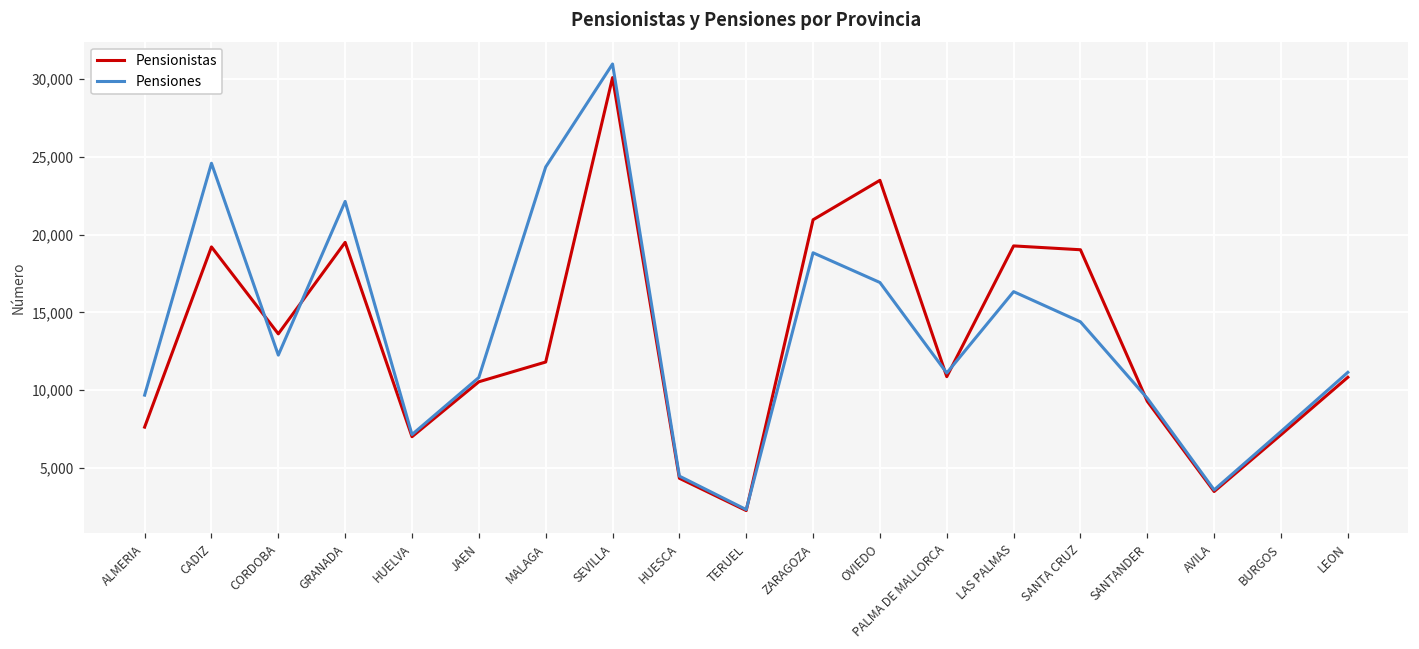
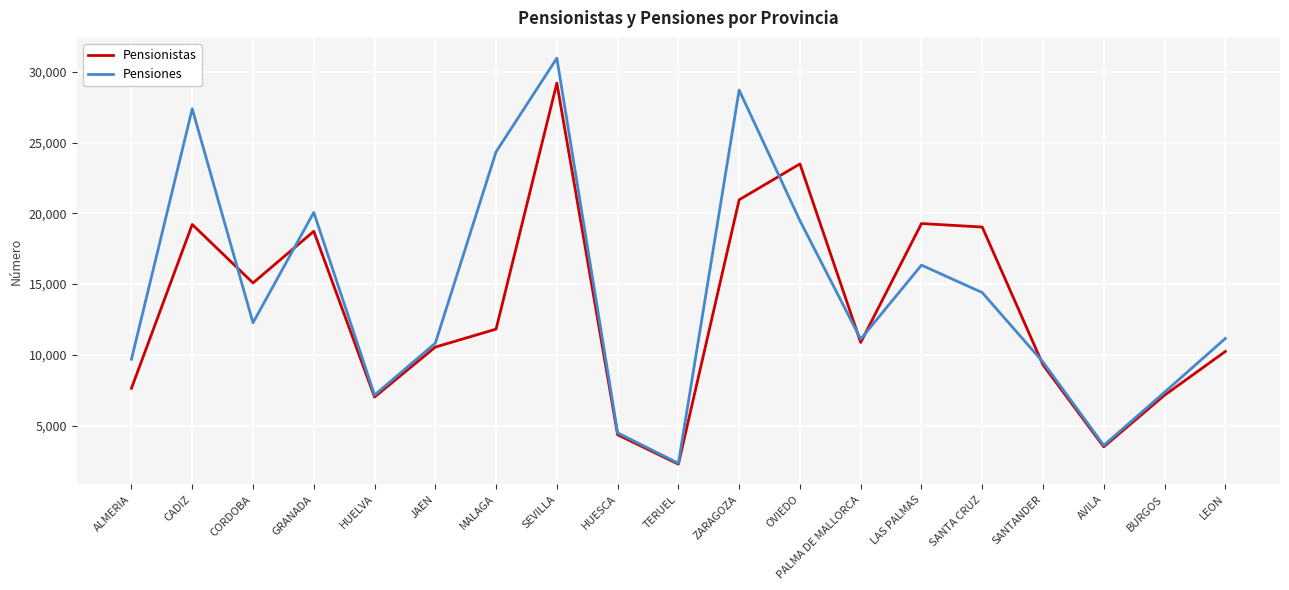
  {
    "Pensionistas": {
      "ALMERIA": "7,600",
      "CADIZ": "19,200",
-     "CORDOBA": "13,600",
-     "GRANADA": "19,500",
+     "CORDOBA": "15,100",
+     "GRANADA": "18,700",
      "JAEN": "10,500",
      "MALAGA": "11,800",
-     "SEVILLA": "30,100",
+     "SEVILLA": "29,200",
      "ZARAGOZA": "21,000",
      "OVIEDO": "23,500",
      "PALMA DE MALLORCA": "10,900",
      "LAS PALMAS": "19,300",
      "SANTA CRUZ": "19,000",
      "SANTANDER": "9,300",
      "BURGOS": "7,100",
-     "LEON": "10,800"
+     "LEON": "10,200"
    },
    "Pensiones": {
      "ALMERIA": "9,700",
-     "CADIZ": "24,600",
+     "CADIZ": "27,400",
      "CORDOBA": "12,300",
-     "GRANADA": "22,100",
+     "GRANADA": "20,100",
      "JAEN": "10,800",
      "MALAGA": "24,300",
      "SEVILLA": "31,000",
-     "ZARAGOZA": "18,800",
-     "OVIEDO": "16,900",
+     "ZARAGOZA": "28,700",
+     "OVIEDO": "19,500",
      "PALMA DE MALLORCA": "11,100",
      "LAS PALMAS": "16,300",
      "SANTA CRUZ": "14,400",
      "SANTANDER": "9,500",
      "BURGOS": "7,400",
      "LEON": "11,200"
    }
  }
